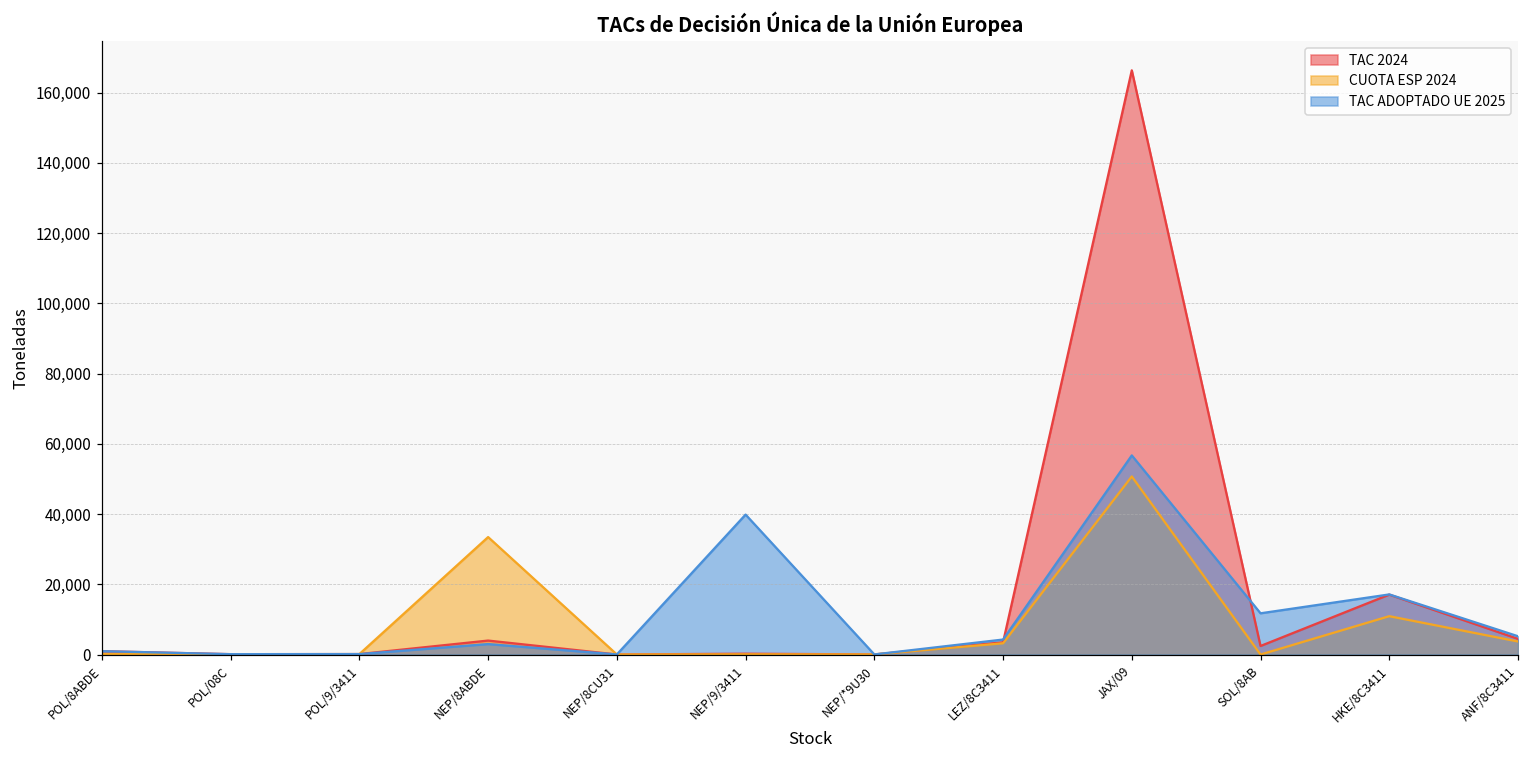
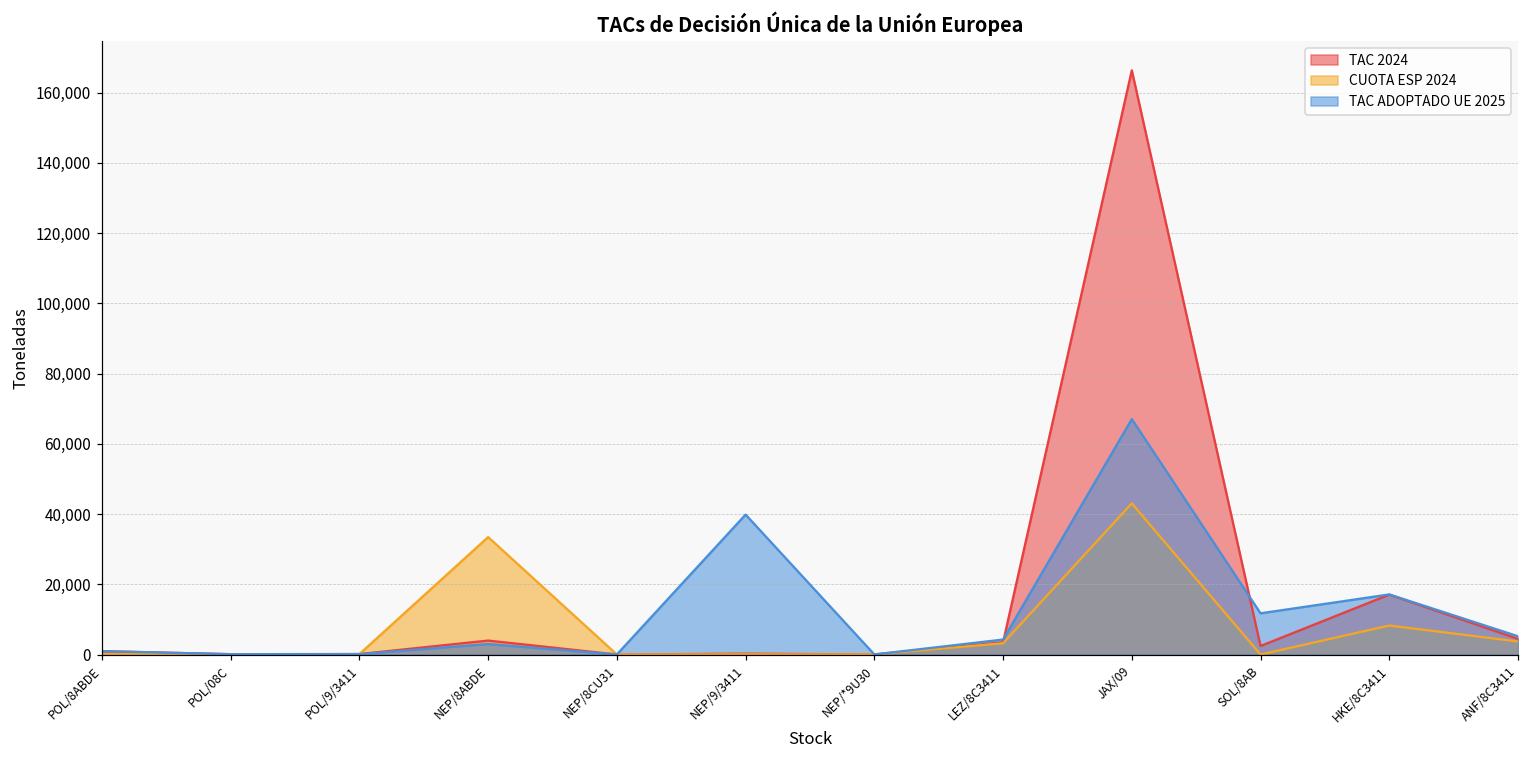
  {
    "TAC 2024": {
      "NEP/8ABDE": "4,000",
      "JAX/09": "166,000",
      "SOL/8AB": "2,000"
    },
    "CUOTA ESP 2024": {
      "NEP/8ABDE": "33,000",
-     "JAX/09": "51,000",
+     "JAX/09": "43,000",
      "SOL/8AB": "0",
-     "HKE/8C3411": "11,000"
+     "HKE/8C3411": "8,000"
    },
    "TAC ADOPTADO UE 2025": {
      "NEP/8ABDE": "3,000",
      "NEP/9/3411": "40,000",
-     "JAX/09": "57,000",
+     "JAX/09": "67,000",
      "SOL/8AB": "12,000"
    }
  }
